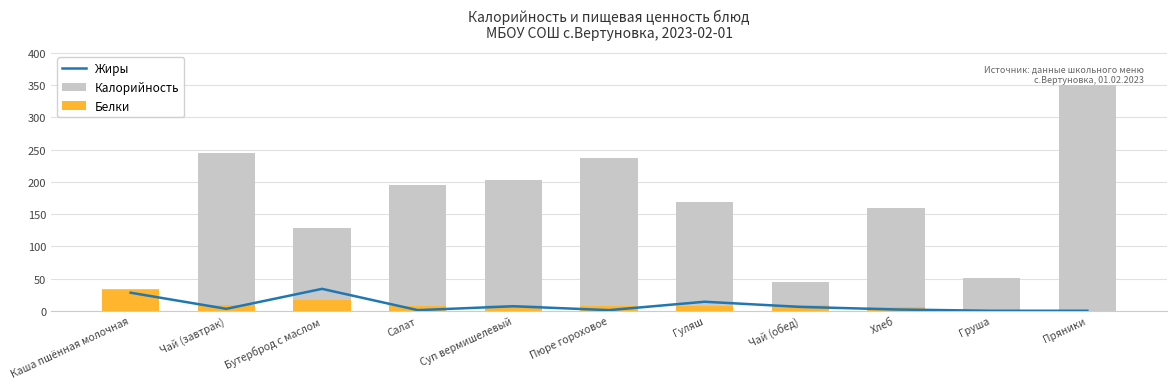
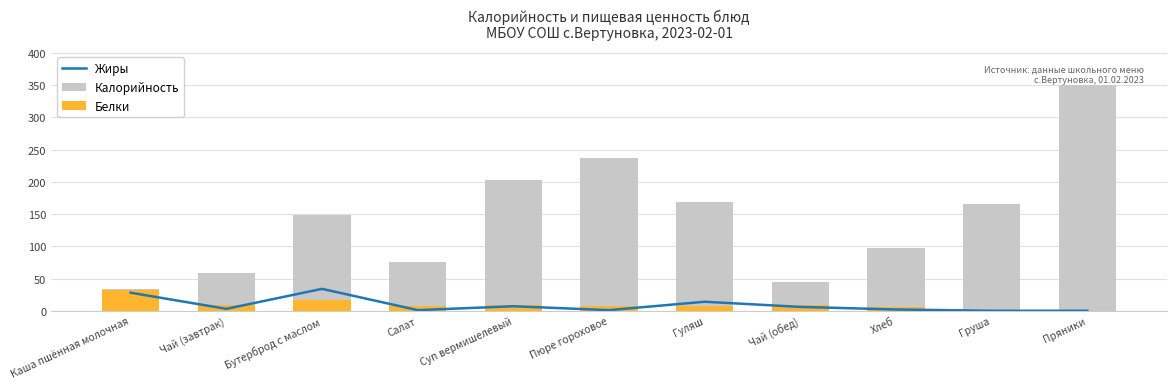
  {
    "Жиры": {
      "Каша пшённая молочная": 30,
      "Чай (завтрак)": 0,
      "Бутерброд с маслом": 30,
      "Салат": 0,
      "Суп вермишелевый": 10,
      "Пюре гороховое": 0,
      "Гуляш": 10,
      "Чай (обед)": 10,
      "Хлеб": 0,
      "Груша": 0,
      "Пряники": 0
    },
    "Калорийность": {
      "Каша пшённая молочная": 30,
-     "Чай (завтрак)": 240,
-     "Бутерброд с маслом": 130,
-     "Салат": 200,
+     "Чай (завтрак)": 60,
+     "Бутерброд с маслом": 150,
+     "Салат": 80,
      "Суп вермишелевый": 200,
      "Пюре гороховое": 240,
      "Гуляш": 170,
      "Чай (обед)": 50,
-     "Хлеб": 160,
-     "Груша": 50
+     "Хлеб": 100,
+     "Груша": 170
    },
    "Белки": {
      "Каша пшённая молочная": 30,
      "Груша": 0,
      "Пряники": 0
    }
  }
